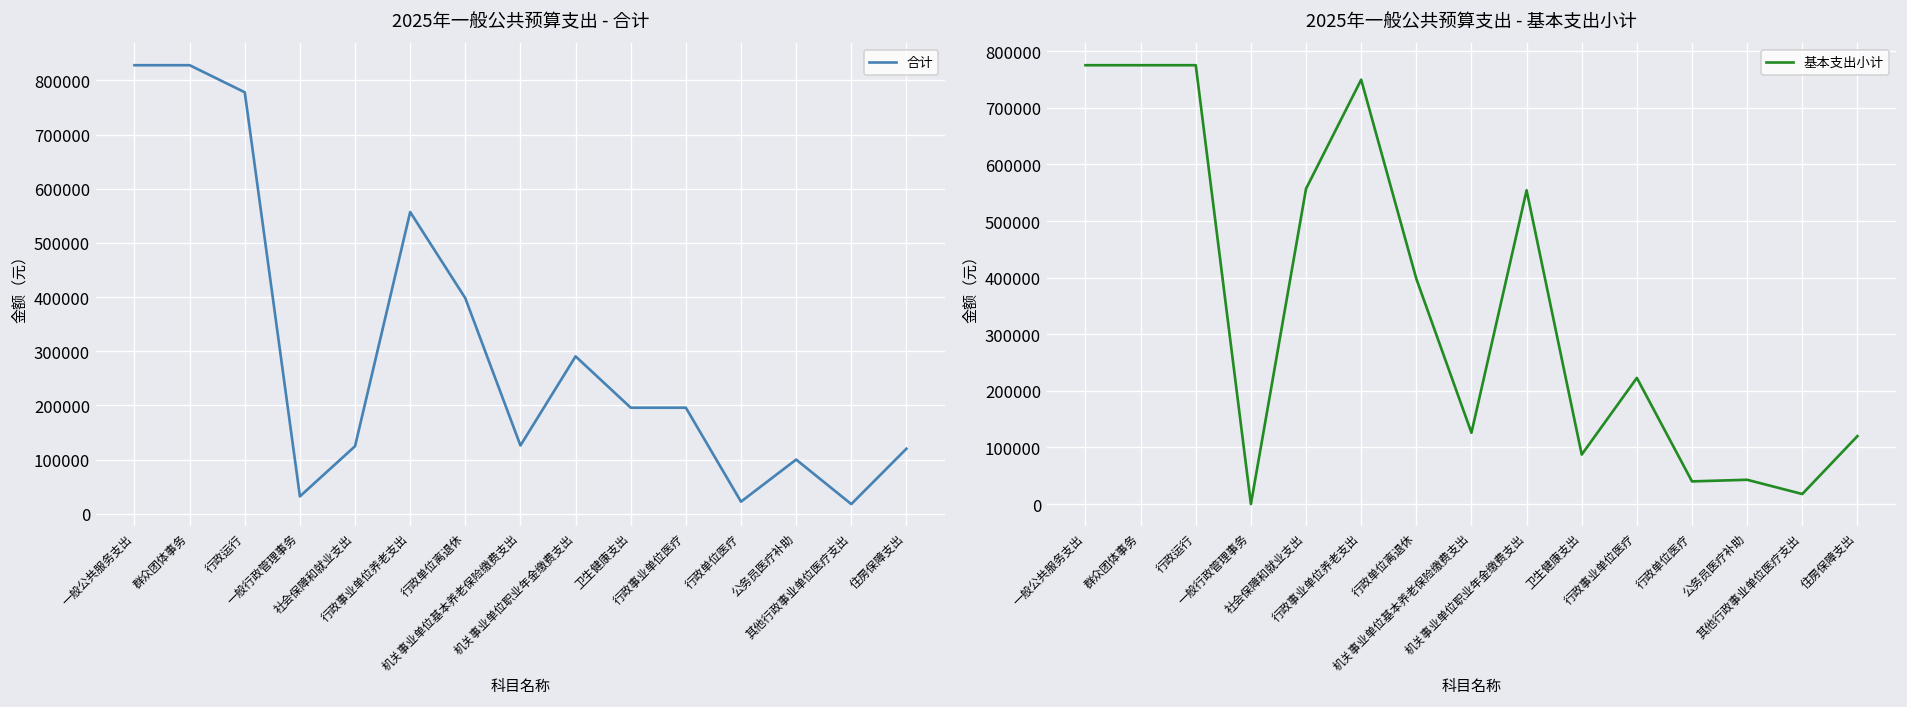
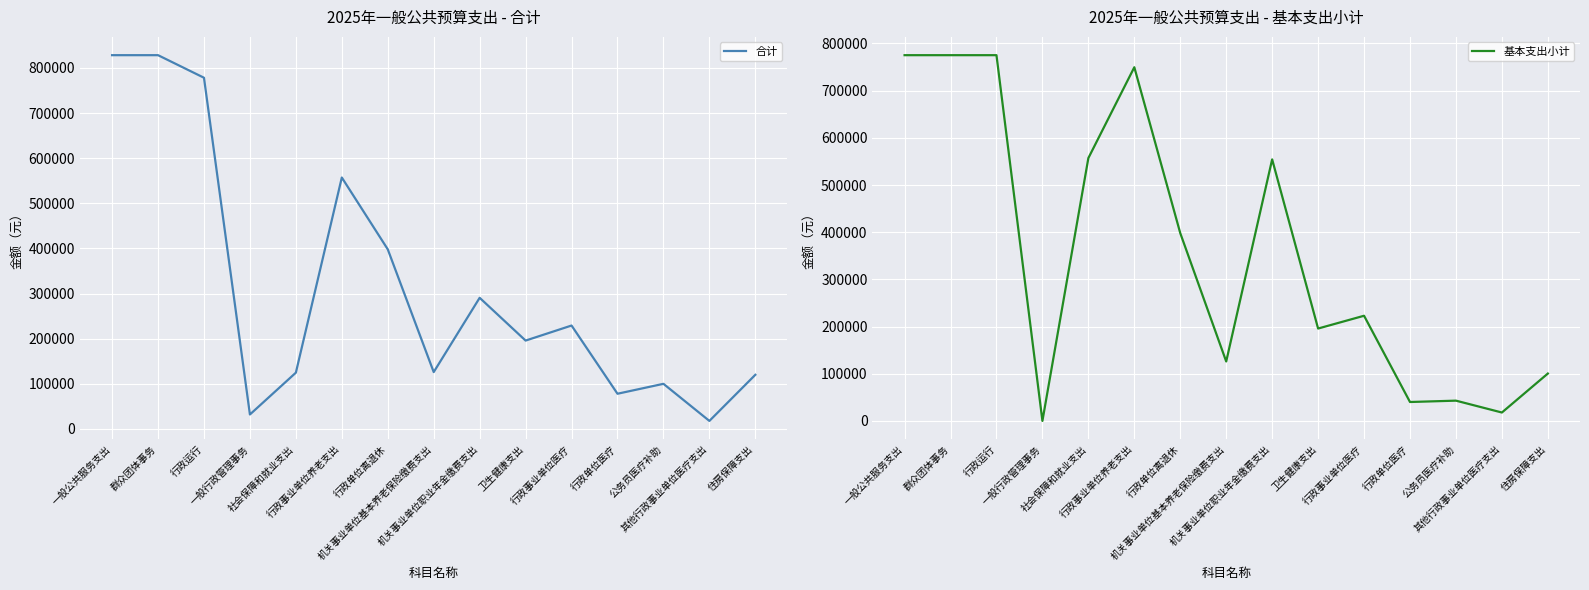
  {
    "2025年一般公共预算支出 - 合计": {
      "一般公共服务支出": 830000,
      "群众团体事务": 830000,
      "行政运行": 780000,
      "一般行政管理事务": 30000,
      "社会保障和就业支出": 120000,
      "行政事业单位养老支出": 560000,
      "行政单位离退休": 400000,
      "机关事业单位基本养老保险缴费支出": 130000,
      "机关事业单位职业年金缴费支出": 290000,
      "卫生健康支出": 200000,
-     "行政事业单位医疗": 200000,
-     "行政单位医疗": 20000,
+     "行政事业单位医疗": 230000,
+     "行政单位医疗": 80000,
      "公务员医疗补助": 100000,
      "其他行政事业单位医疗支出": 20000,
      "住房保障支出": 120000
    },
    "2025年一般公共预算支出 - 基本支出小计": {
      "一般公共服务支出": 780000,
      "群众团体事务": 780000,
      "行政运行": 780000,
      "一般行政管理事务": 0,
      "社会保障和就业支出": 560000,
      "行政事业单位养老支出": 750000,
      "行政单位离退休": 400000,
      "机关事业单位基本养老保险缴费支出": 130000,
      "机关事业单位职业年金缴费支出": 550000,
-     "卫生健康支出": 90000,
+     "卫生健康支出": 200000,
      "行政事业单位医疗": 220000,
      "行政单位医疗": 40000,
      "公务员医疗补助": 40000,
      "其他行政事业单位医疗支出": 20000,
-     "住房保障支出": 120000
+     "住房保障支出": 100000
    }
  }
